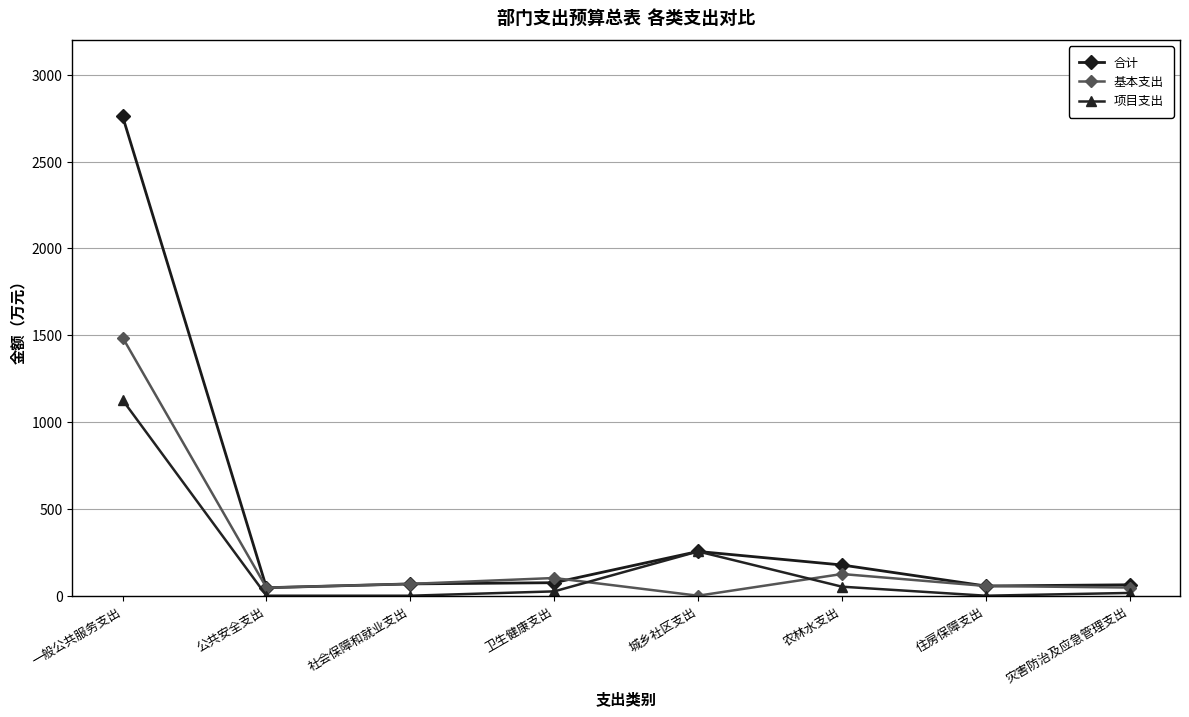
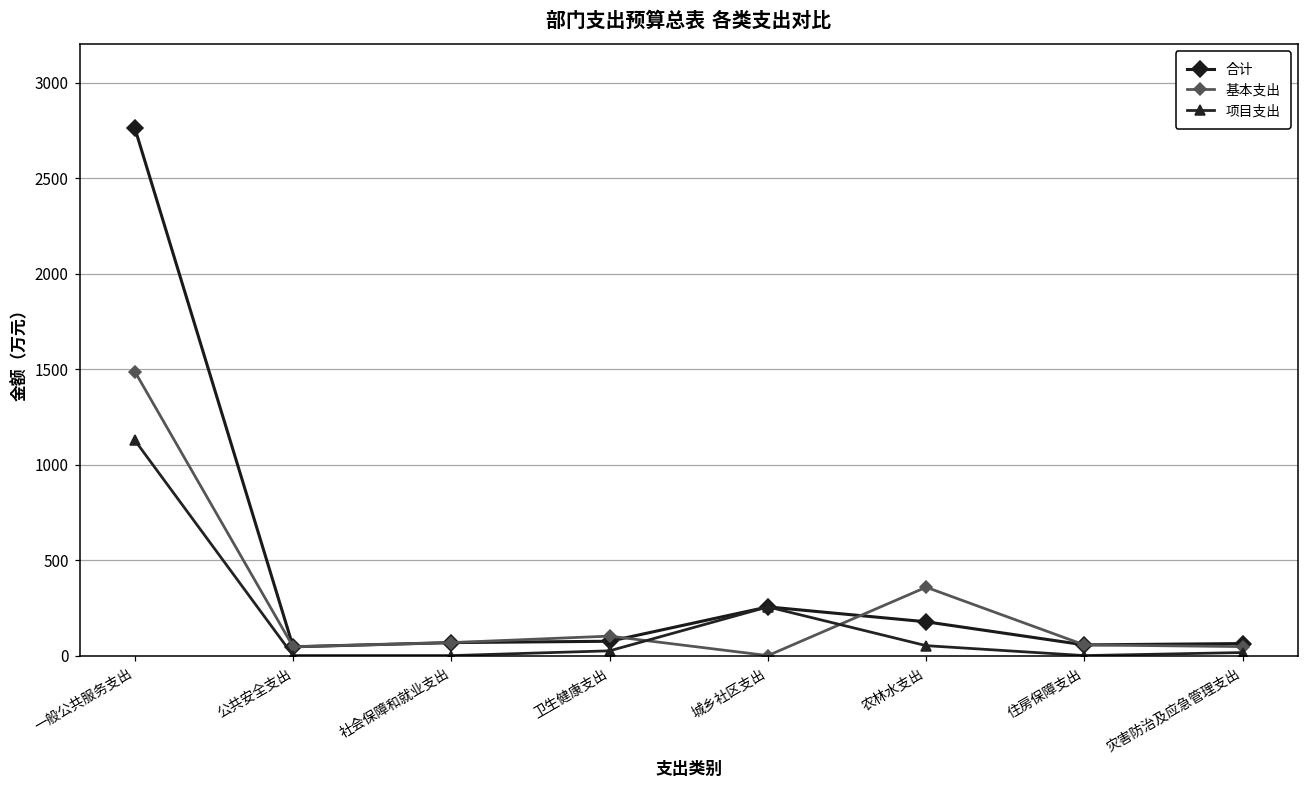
  {
    "基本支出": {
      "一般公共服务支出": 1490,
      "卫生健康支出": 100,
      "城乡社区支出": 0,
-     "农林水支出": 130,
+     "农林水支出": 360,
      "灾害防治及应急管理支出": 50
    }
  }
